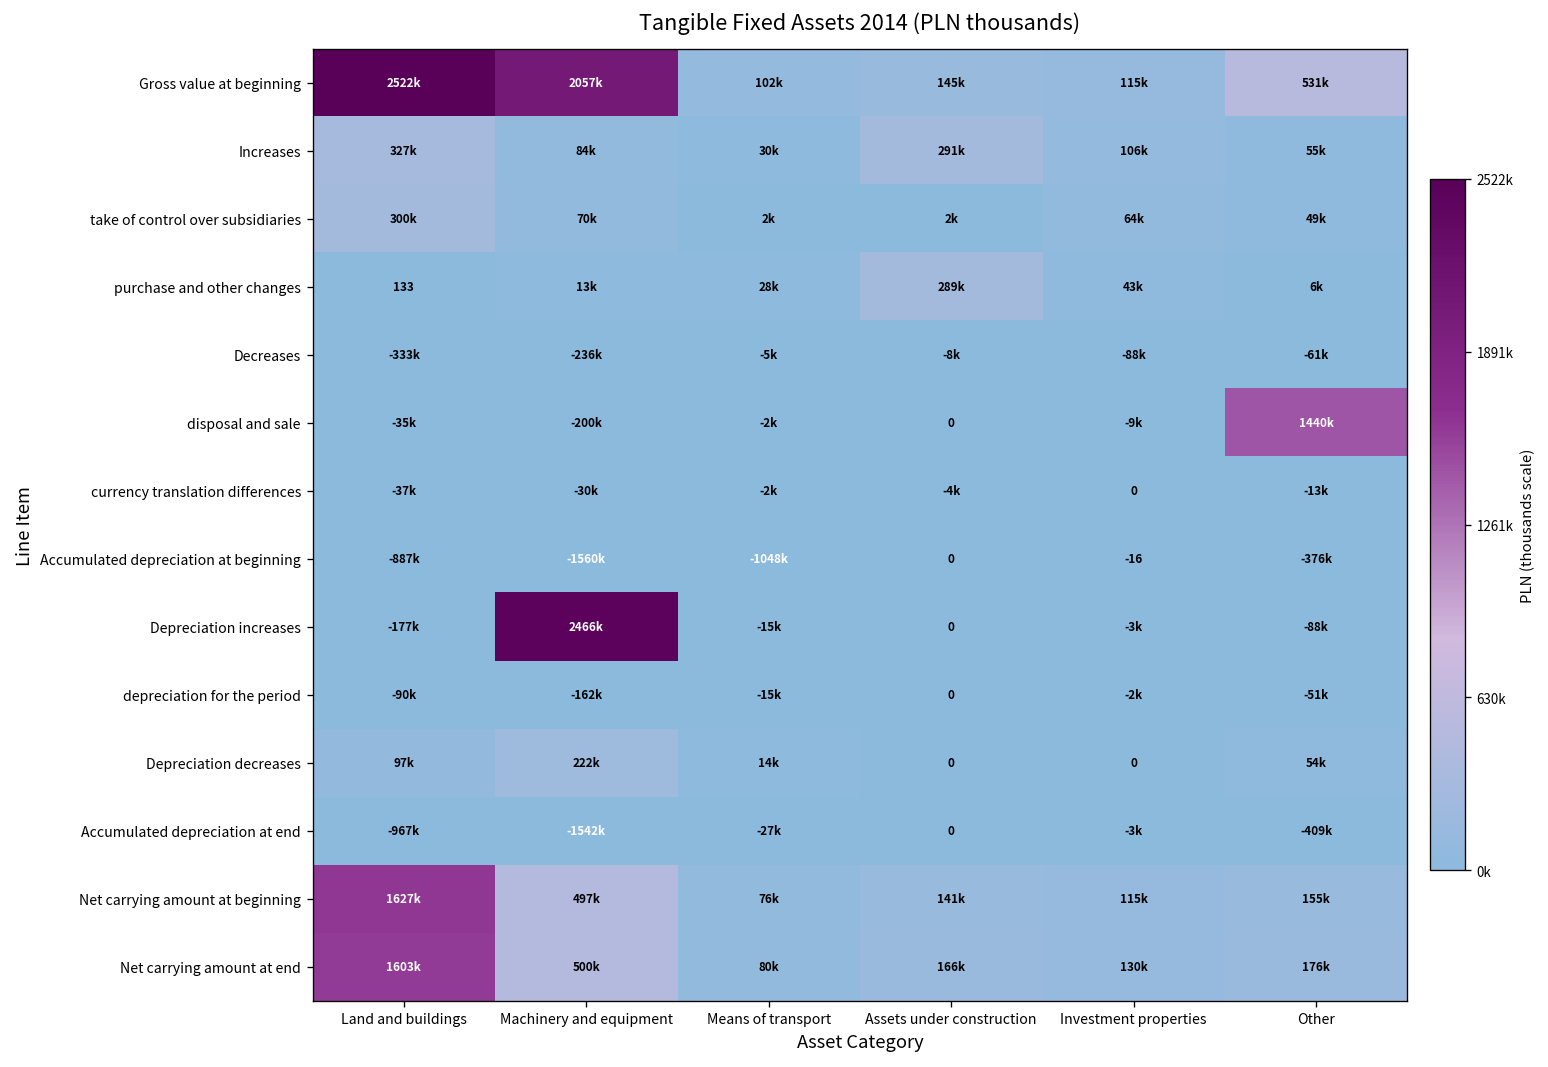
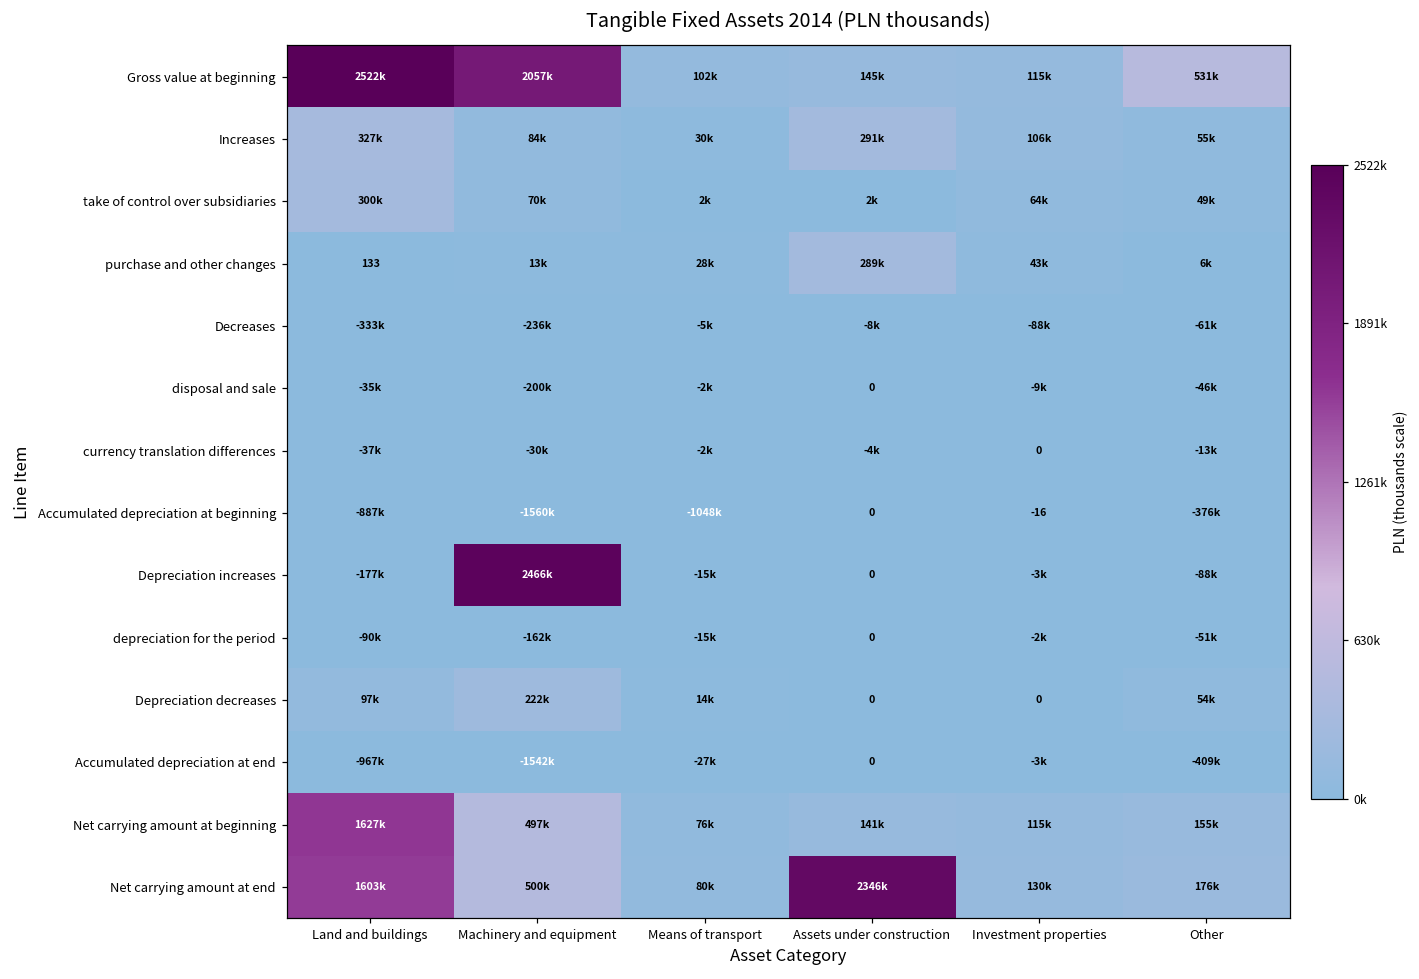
  {
    "Gross value at beginning": {
      "Land and buildings": "2522k",
      "Machinery and equipment": "2057k",
      "Means of transport": "102k",
      "Assets under construction": "145k",
      "Investment properties": "115k",
      "Other": "531k"
    },
    "Increases": {
      "Land and buildings": "327k",
      "Machinery and equipment": "84k",
      "Means of transport": "30k",
      "Assets under construction": "291k",
      "Investment properties": "106k",
      "Other": "55k"
    },
    "take of control over subsidiaries": {
      "Land and buildings": "300k",
      "Machinery and equipment": "70k",
      "Means of transport": "2k",
      "Assets under construction": "2k",
      "Investment properties": "64k",
      "Other": "49k"
    },
    "purchase and other changes": {
      "Land and buildings": "133",
      "Machinery and equipment": "13k",
      "Means of transport": "28k",
      "Assets under construction": "289k",
      "Investment properties": "43k",
      "Other": "6k"
    },
    "Decreases": {
      "Land and buildings": "-333k",
      "Machinery and equipment": "-236k",
      "Means of transport": "-5k",
      "Assets under construction": "-8k",
      "Investment properties": "-88k",
      "Other": "-61k"
    },
    "disposal and sale": {
      "Land and buildings": "-35k",
      "Machinery and equipment": "-200k",
      "Means of transport": "-2k",
      "Assets under construction": "0",
      "Investment properties": "-9k",
-     "Other": "1440k"
+     "Other": "-46k"
    },
    "currency translation differences": {
      "Land and buildings": "-37k",
      "Machinery and equipment": "-30k",
      "Means of transport": "-2k",
      "Assets under construction": "-4k",
      "Investment properties": "0",
      "Other": "-13k"
    },
    "Accumulated depreciation at beginning": {
      "Land and buildings": "-887k",
      "Machinery and equipment": "-1560k",
      "Means of transport": "-1048k",
      "Assets under construction": "0",
      "Investment properties": "-16",
      "Other": "-376k"
    },
    "Depreciation increases": {
      "Land and buildings": "-177k",
      "Machinery and equipment": "2466k",
      "Means of transport": "-15k",
      "Assets under construction": "0",
      "Investment properties": "-3k",
      "Other": "-88k"
    },
    "depreciation for the period": {
      "Land and buildings": "-90k",
      "Machinery and equipment": "-162k",
      "Means of transport": "-15k",
      "Assets under construction": "0",
      "Investment properties": "-2k",
      "Other": "-51k"
    },
    "Depreciation decreases": {
      "Land and buildings": "97k",
      "Machinery and equipment": "222k",
      "Means of transport": "14k",
      "Assets under construction": "0",
      "Investment properties": "0",
      "Other": "54k"
    },
    "Accumulated depreciation at end": {
      "Land and buildings": "-967k",
      "Machinery and equipment": "-1542k",
      "Means of transport": "-27k",
      "Assets under construction": "0",
      "Investment properties": "-3k",
      "Other": "-409k"
    },
    "Net carrying amount at beginning": {
      "Land and buildings": "1627k",
      "Machinery and equipment": "497k",
      "Means of transport": "76k",
      "Assets under construction": "141k",
      "Investment properties": "115k",
      "Other": "155k"
    },
    "Net carrying amount at end": {
      "Land and buildings": "1603k",
      "Machinery and equipment": "500k",
      "Means of transport": "80k",
-     "Assets under construction": "166k",
+     "Assets under construction": "2346k",
      "Investment properties": "130k",
      "Other": "176k"
    }
  }
